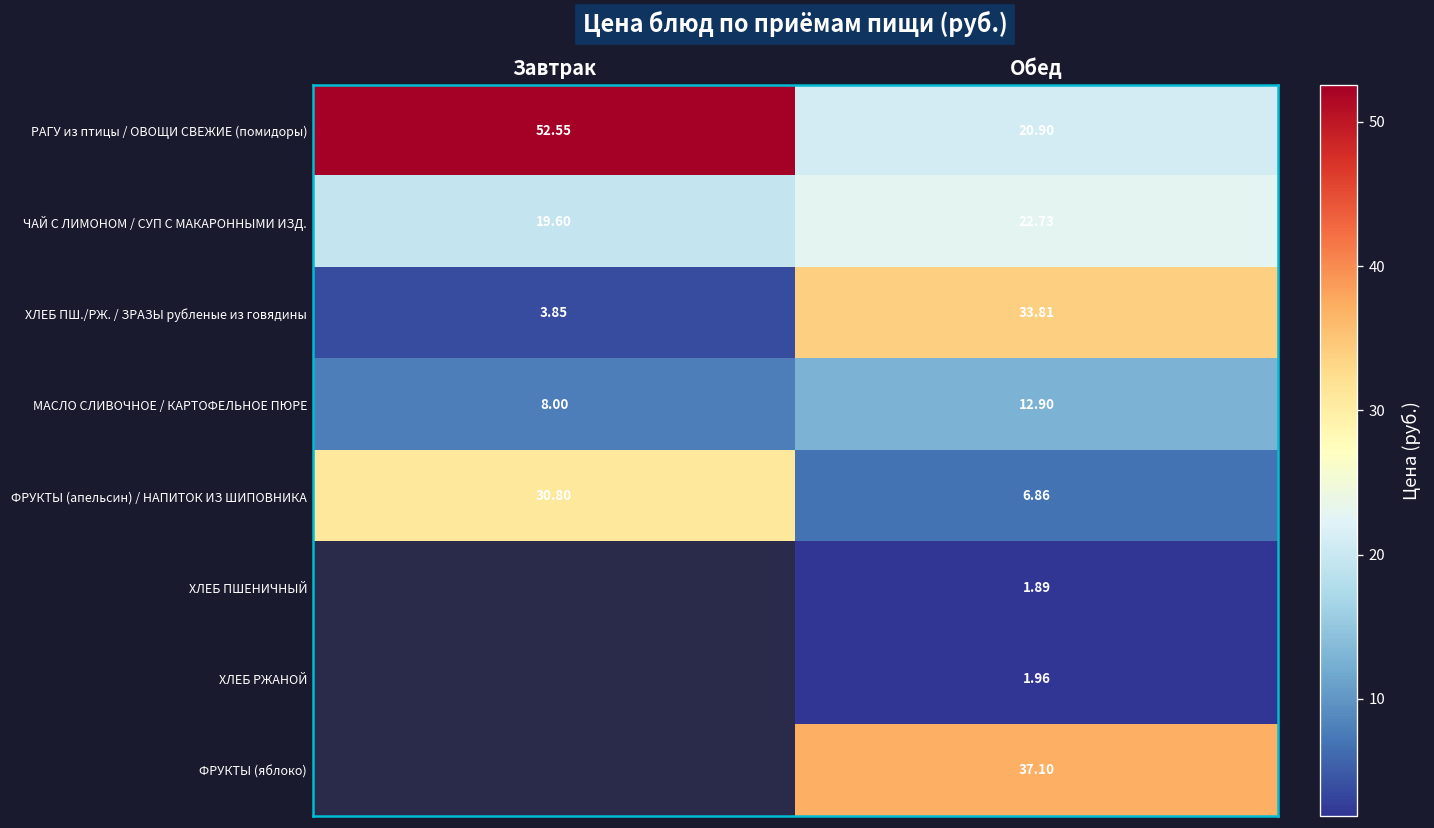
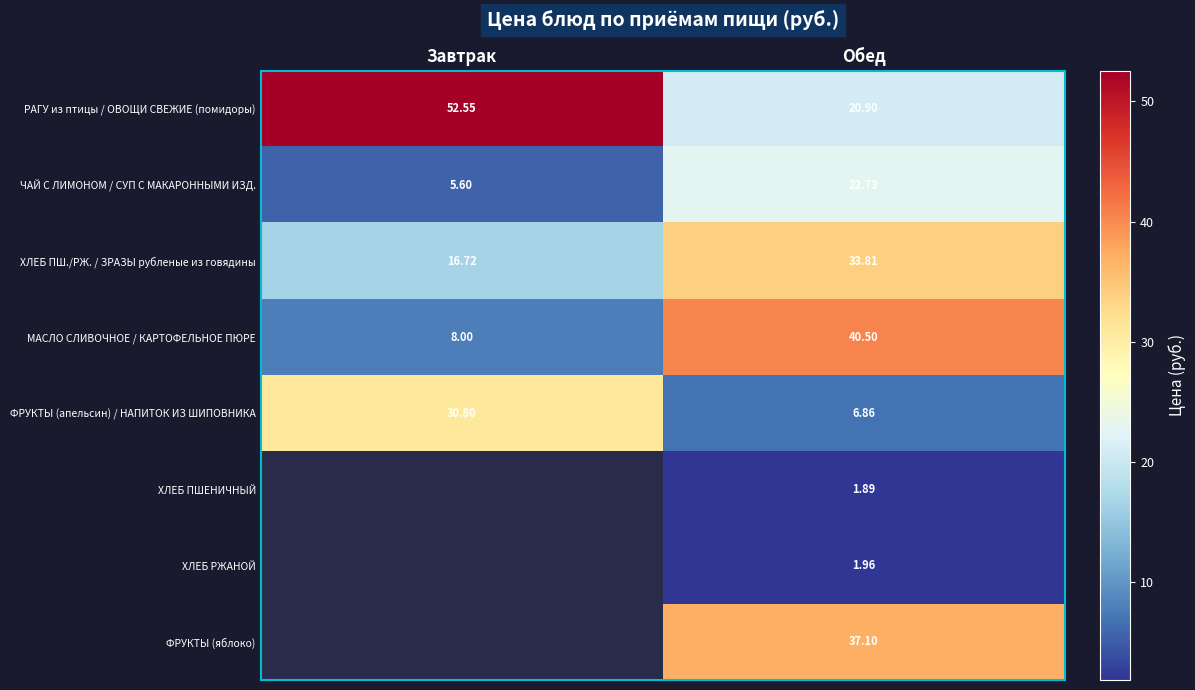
  {
    "РАГУ из птицы / ОВОЩИ СВЕЖИЕ (помидоры)": {
      "Завтрак": 52.55
    },
    "ЧАЙ С ЛИМОНОМ / СУП С МАКАРОННЫМИ ИЗД.": {
-     "Завтрак": 19.60
+     "Завтрак": 5.60
    },
    "ХЛЕБ ПШ./РЖ. / ЗРАЗЫ рубленые из говядины": {
-     "Завтрак": 3.85,
+     "Завтрак": 16.72,
      "Обед": 33.81
    },
    "МАСЛО СЛИВОЧНОЕ / КАРТОФЕЛЬНОЕ ПЮРЕ": {
      "Завтрак": 8.00,
-     "Обед": 12.90
+     "Обед": 40.50
    },
    "ФРУКТЫ (апельсин) / НАПИТОК ИЗ ШИПОВНИКА": {
      "Завтрак": 30.80,
      "Обед": 6.86
    },
    "ХЛЕБ ПШЕНИЧНЫЙ": {
      "Обед": 1.89
    },
    "ХЛЕБ РЖАНОЙ": {
      "Обед": 1.96
    },
    "ФРУКТЫ (яблоко)": {
      "Обед": 37.10
    }
  }
